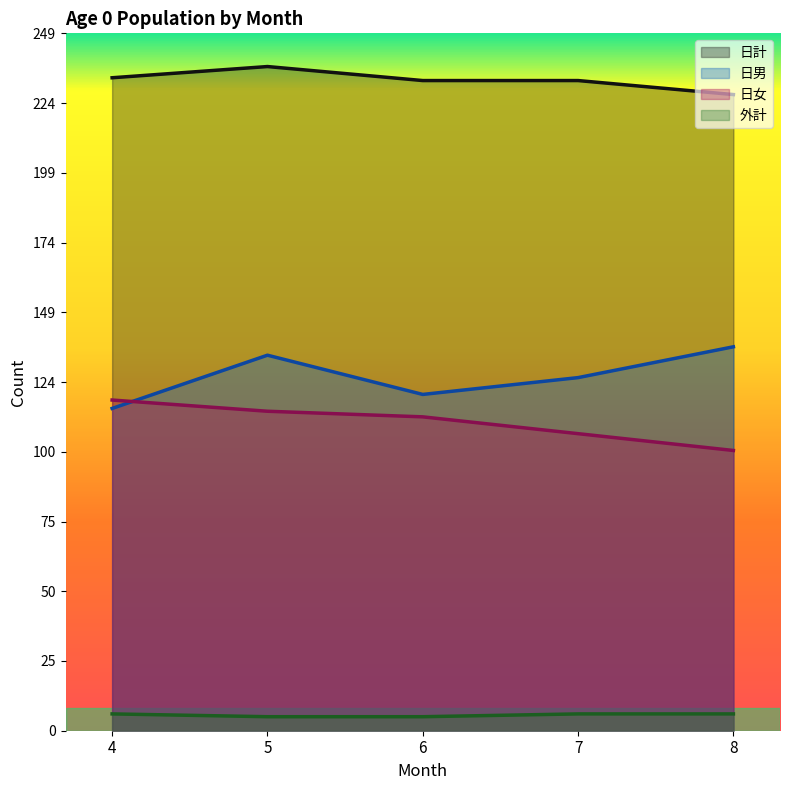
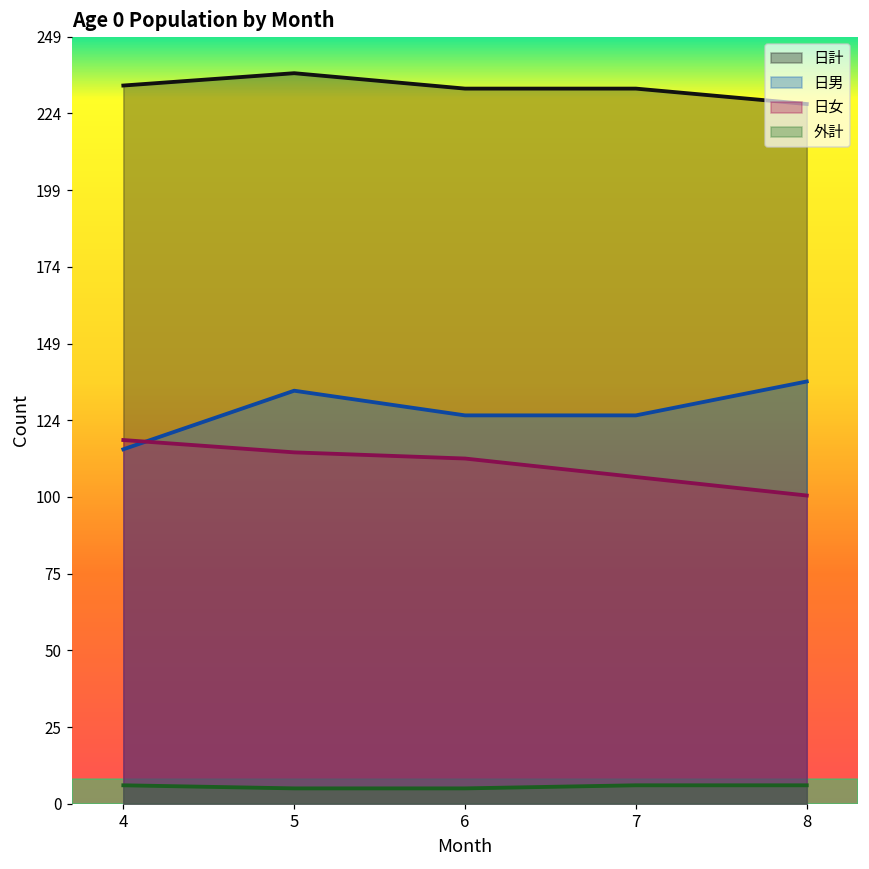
  {
    "日男": {
      "4": 115,
      "5": 134,
-     "6": 120,
+     "6": 126,
      "7": 126,
      "8": 137
    },
    "日女": {
      "4": 118,
      "5": 114,
      "6": 112,
      "7": 106,
      "8": 100
    }
  }
